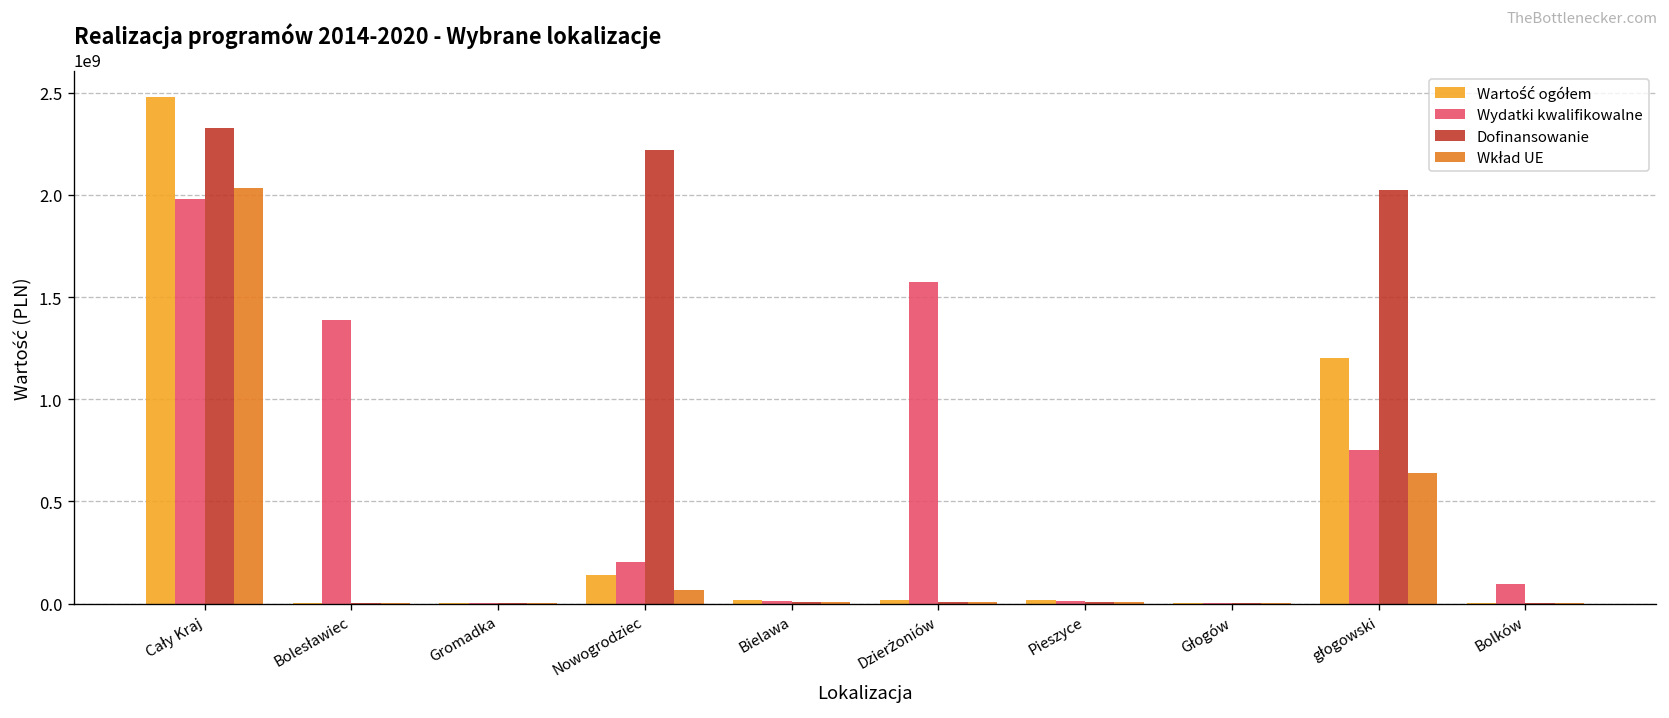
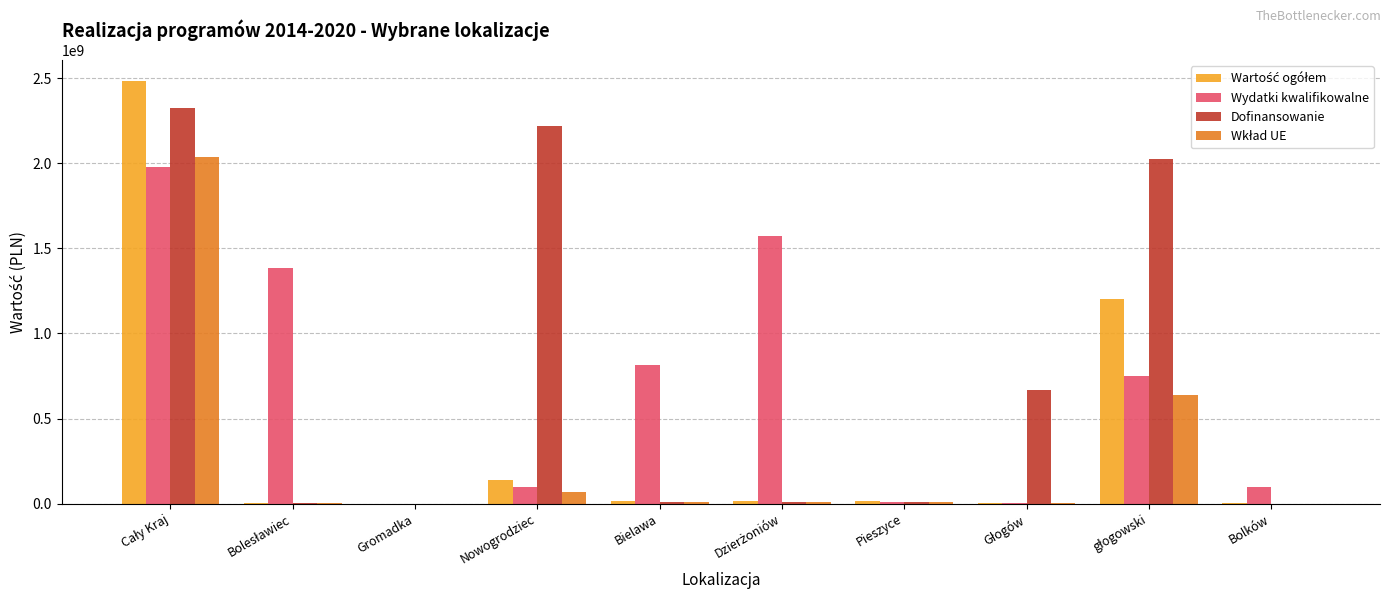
  {
    "Wydatki kwalifikowalne": {
      "Cały Kraj": 1980000000,
      "Bolesławiec": 1390000000,
-     "Nowogrodziec": 200000000,
-     "Bielawa": 10000000,
+     "Nowogrodziec": 100000000,
+     "Bielawa": 810000000,
      "Dzierżoniów": 1570000000,
      "głogowski": 750000000,
      "Bolków": 100000000
    },
    "Dofinansowanie": {
      "Cały Kraj": 2330000000,
      "Nowogrodziec": 2220000000,
-     "Głogów": 0,
+     "Głogów": 670000000,
      "głogowski": 2030000000
    }
  }
